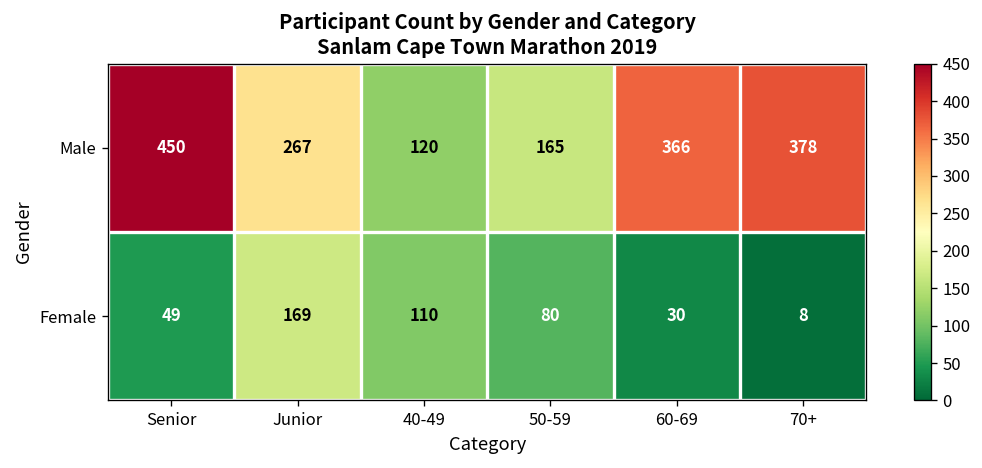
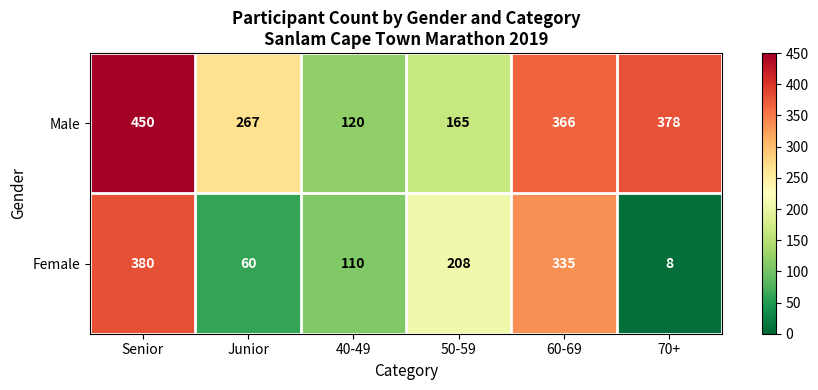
  {
    "Male": {
      "Senior": 450,
      "Junior": 267,
      "40-49": 120,
      "50-59": 165,
      "60-69": 366,
      "70+": 378
    },
    "Female": {
-     "Senior": 49,
-     "Junior": 169,
+     "Senior": 380,
+     "Junior": 60,
      "40-49": 110,
-     "50-59": 80,
-     "60-69": 30,
+     "50-59": 208,
+     "60-69": 335,
      "70+": 8
    }
  }
